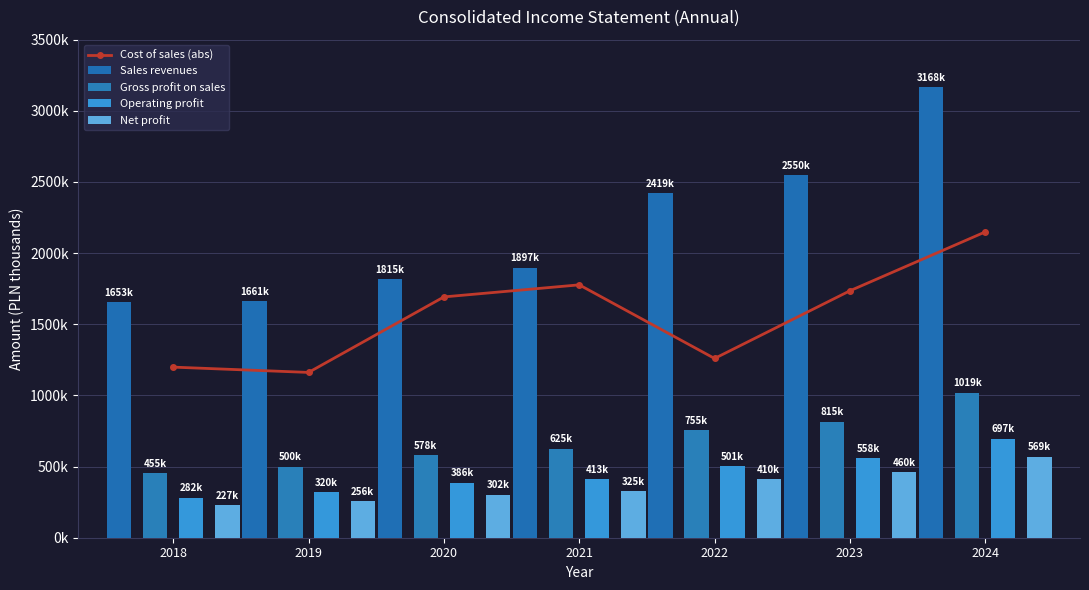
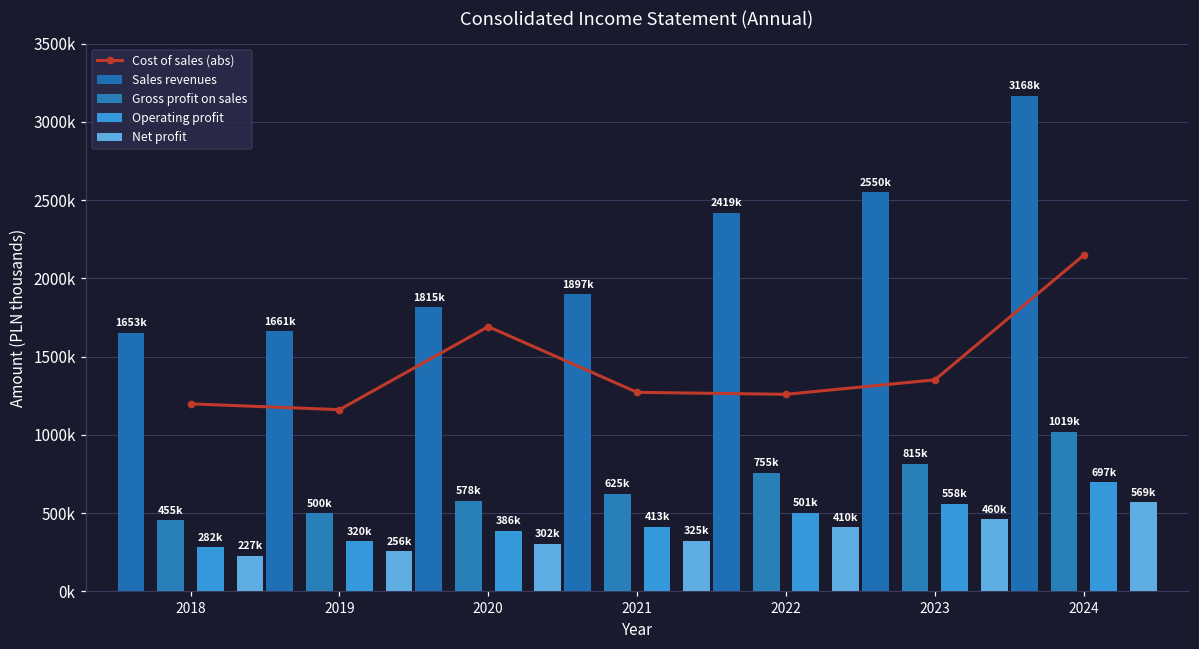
  {
    "Cost of sales (abs)": {
      "2018": 1200000,
      "2019": 1160000,
      "2020": 1690000,
-     "2021": 1780000,
+     "2021": 1270000,
      "2022": 1260000,
-     "2023": 1740000,
+     "2023": 1350000,
      "2024": 2150000
    }
  }
